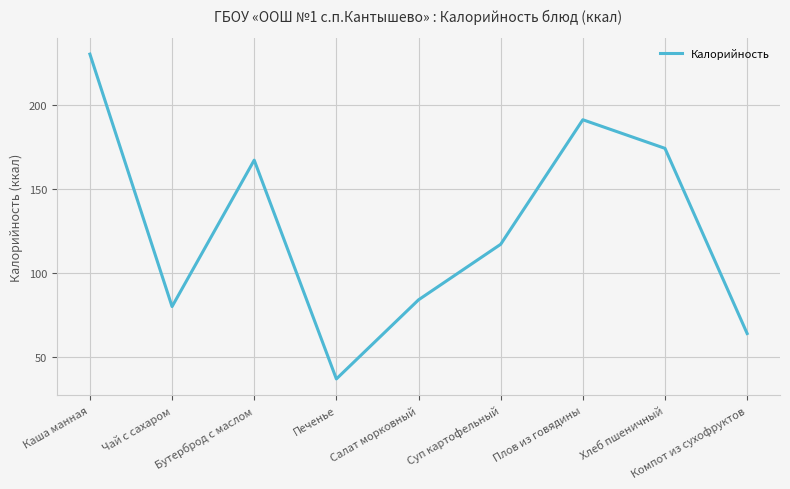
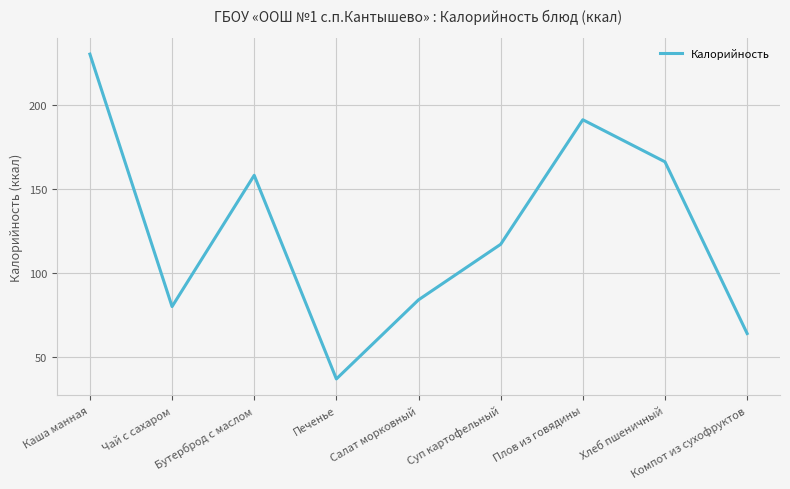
  {
    "Каша манная": 230,
    "Чай с сахаром": 80,
-   "Бутерброд с маслом": 167,
+   "Бутерброд с маслом": 158,
    "Печенье": 37,
    "Салат морковный": 84,
    "Суп картофельный": 117,
    "Плов из говядины": 191,
-   "Хлеб пшеничный": 174,
+   "Хлеб пшеничный": 166,
    "Компот из сухофруктов": 64
  }
